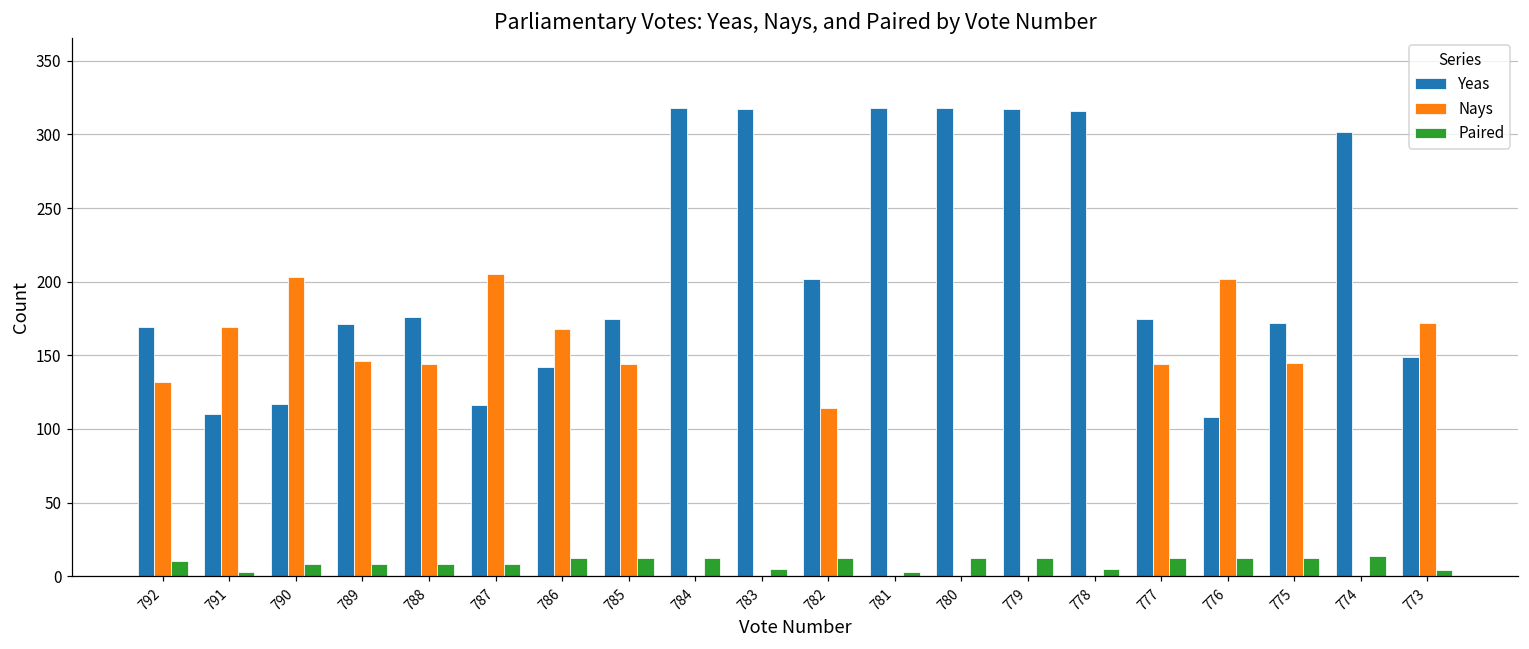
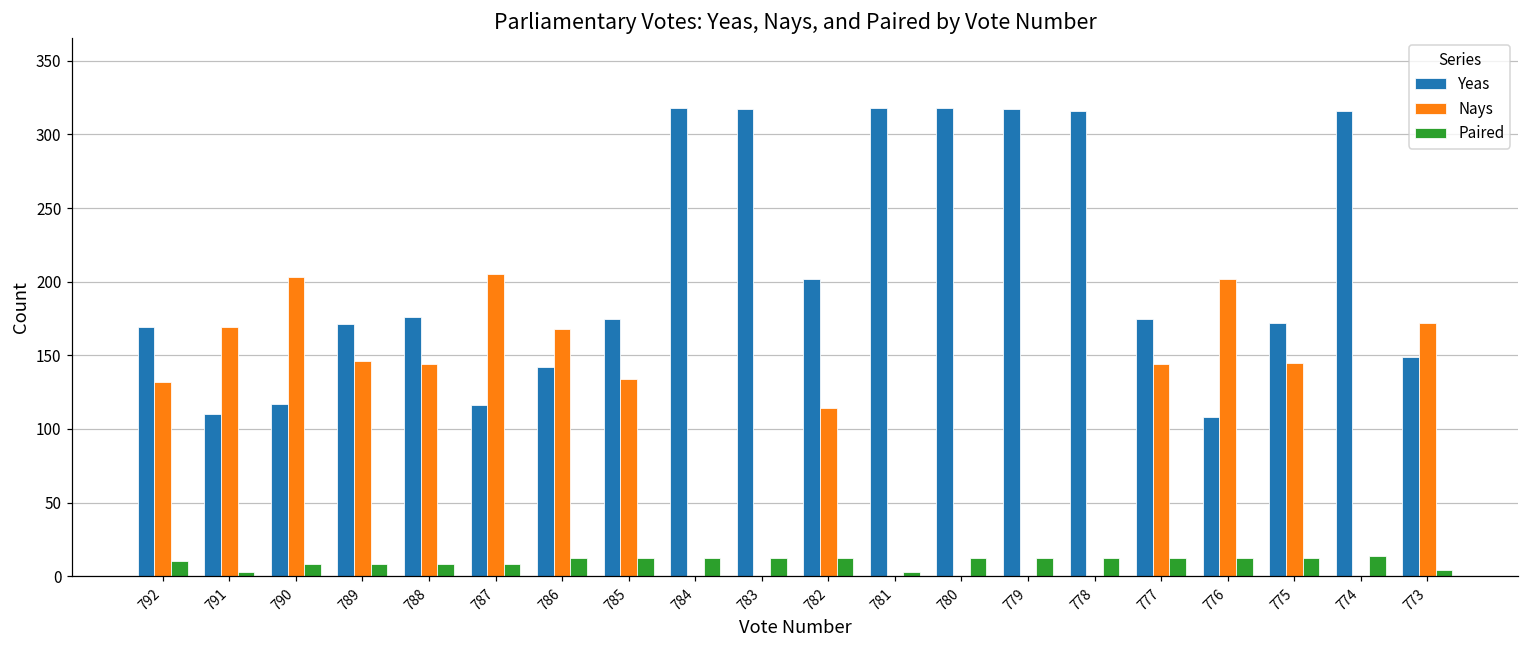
  {
    "Yeas": {
      "792": 169,
      "791": 110,
      "790": 117,
      "789": 171,
      "788": 176,
      "787": 116,
      "786": 142,
      "785": 175,
      "784": 318,
      "783": 317,
      "782": 202,
      "781": 318,
      "780": 318,
      "779": 317,
      "778": 316,
      "777": 175,
      "776": 108,
      "775": 172,
-     "774": 302,
+     "774": 316,
      "773": 149
    },
    "Nays": {
      "792": 132,
      "791": 169,
      "790": 203,
      "789": 146,
      "788": 144,
      "787": 205,
      "786": 168,
-     "785": 144,
+     "785": 134,
      "784": 0,
      "783": 0,
      "782": 114,
      "781": 0,
      "780": 0,
      "779": 0,
      "778": 0,
      "777": 144,
      "776": 202,
      "775": 145,
      "774": 0,
      "773": 172
    },
    "Paired": {
      "792": 10,
      "791": 3,
      "790": 8,
      "789": 8,
      "788": 8,
      "787": 8,
      "786": 12,
      "785": 12,
      "784": 12,
-     "783": 5,
+     "783": 12,
      "782": 12,
      "781": 3,
      "780": 12,
      "779": 12,
-     "778": 5,
+     "778": 12,
      "777": 12,
      "776": 12,
      "775": 12,
      "774": 14,
      "773": 4
    }
  }
